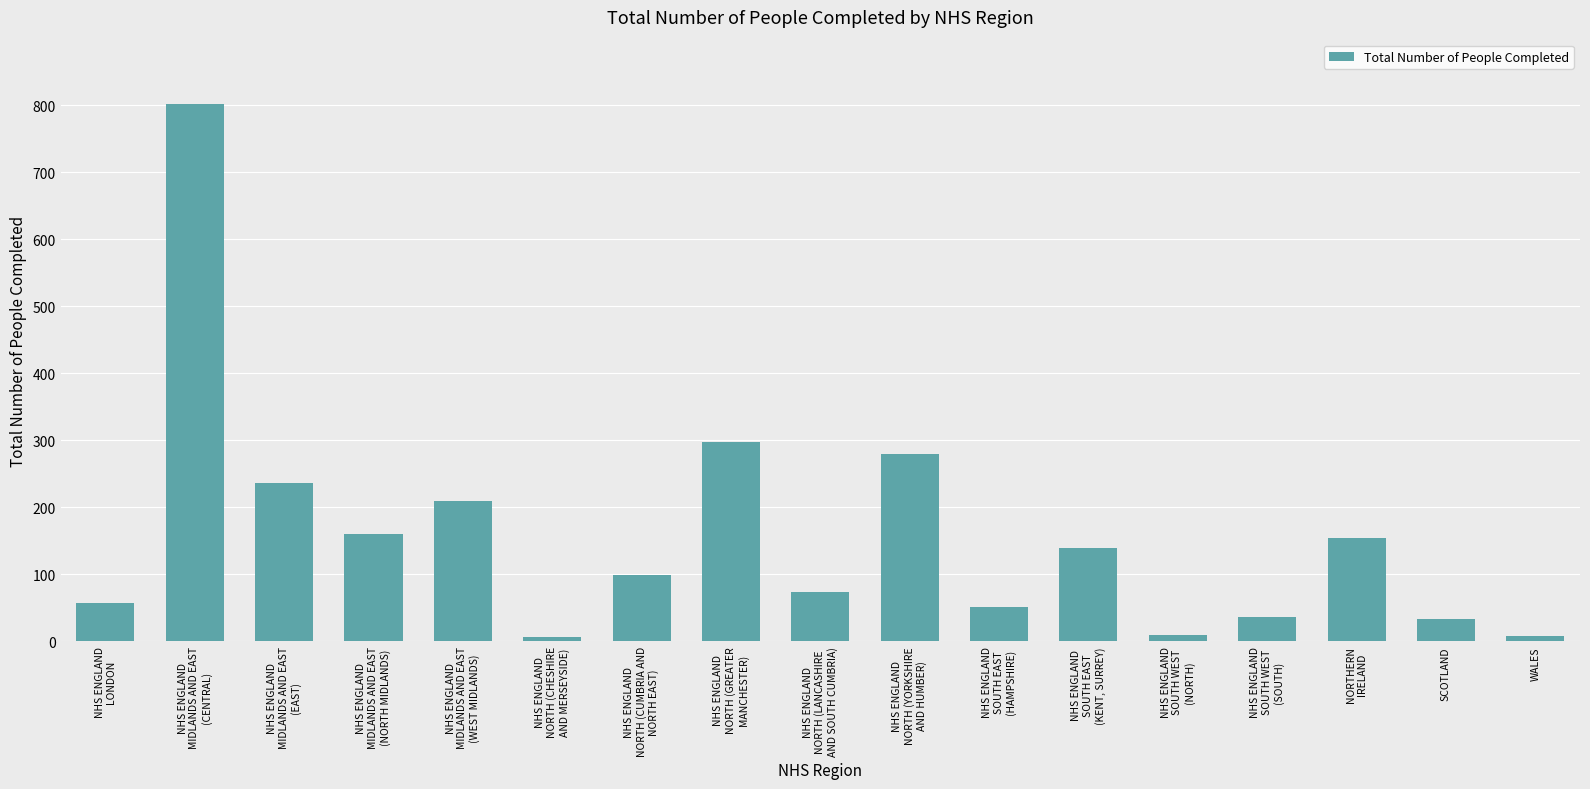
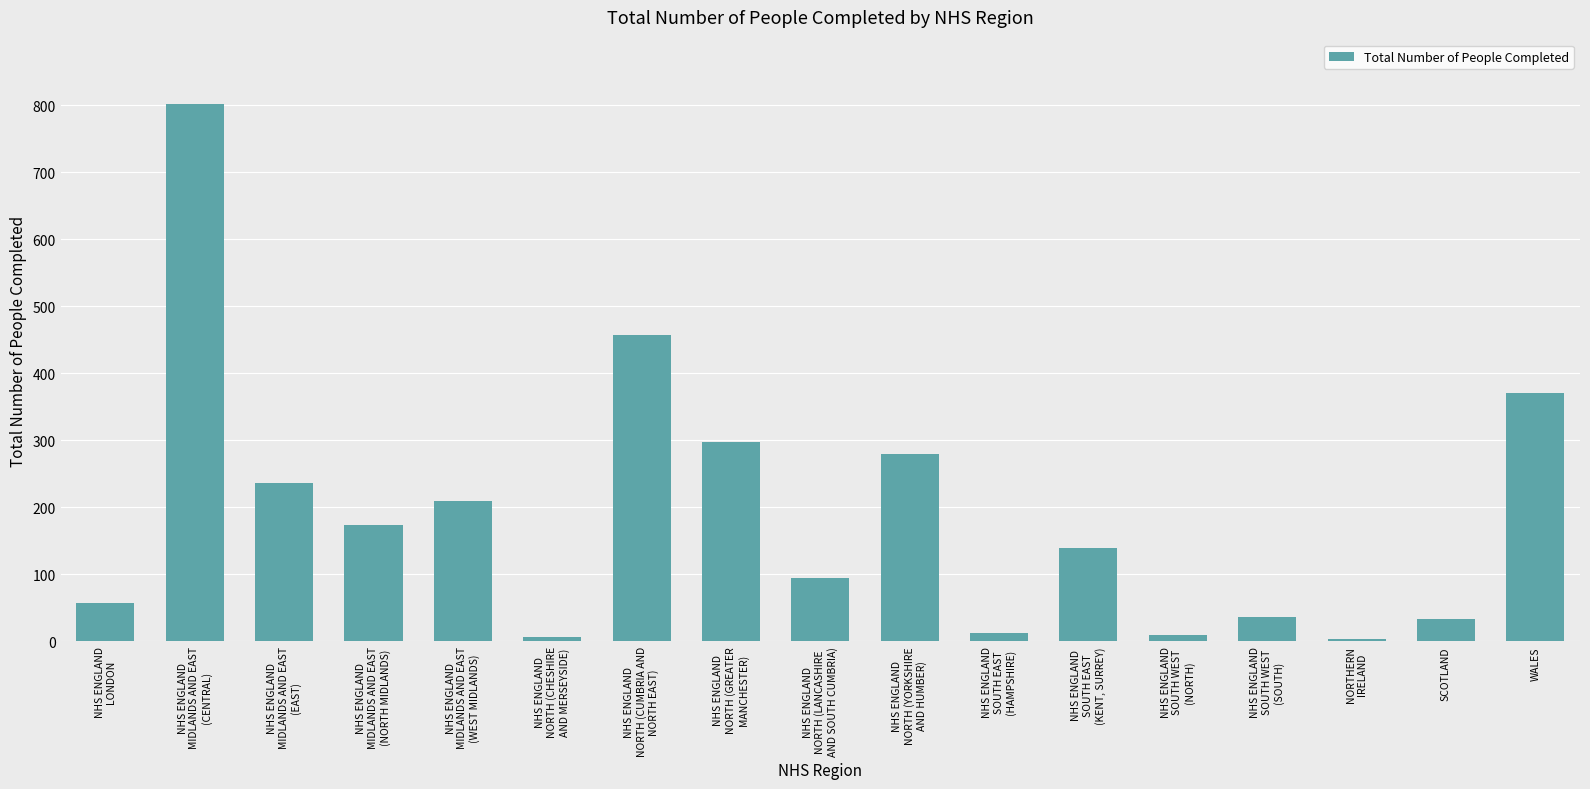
  {
    "NHS ENGLAND LONDON": 60,
    "NHS ENGLAND MIDLANDS AND EAST (CENTRAL)": 800,
    "NHS ENGLAND MIDLANDS AND EAST (EAST)": 240,
-   "NHS ENGLAND MIDLANDS AND EAST (NORTH MIDLANDS)": 160,
+   "NHS ENGLAND MIDLANDS AND EAST (NORTH MIDLANDS)": 170,
    "NHS ENGLAND MIDLANDS AND EAST (WEST MIDLANDS)": 210,
    "NHS ENGLAND NORTH (CHESHIRE AND MERSEYSIDE)": 10,
-   "NHS ENGLAND NORTH (CUMBRIA AND NORTH EAST)": 100,
+   "NHS ENGLAND NORTH (CUMBRIA AND NORTH EAST)": 460,
    "NHS ENGLAND NORTH (GREATER MANCHESTER)": 300,
-   "NHS ENGLAND NORTH (LANCASHIRE AND SOUTH CUMBRIA)": 70,
+   "NHS ENGLAND NORTH (LANCASHIRE AND SOUTH CUMBRIA)": 100,
    "NHS ENGLAND NORTH (YORKSHIRE AND HUMBER)": 280,
-   "NHS ENGLAND SOUTH EAST (HAMPSHIRE)": 50,
+   "NHS ENGLAND SOUTH EAST (HAMPSHIRE)": 10,
    "NHS ENGLAND SOUTH EAST (KENT, SURREY)": 140,
    "NHS ENGLAND SOUTH WEST (NORTH)": 10,
    "NHS ENGLAND SOUTH WEST (SOUTH)": 40,
-   "NORTHERN IRELAND": 160,
+   "NORTHERN IRELAND": 0,
    "SCOTLAND": 30,
-   "WALES": 10
+   "WALES": 370
  }
